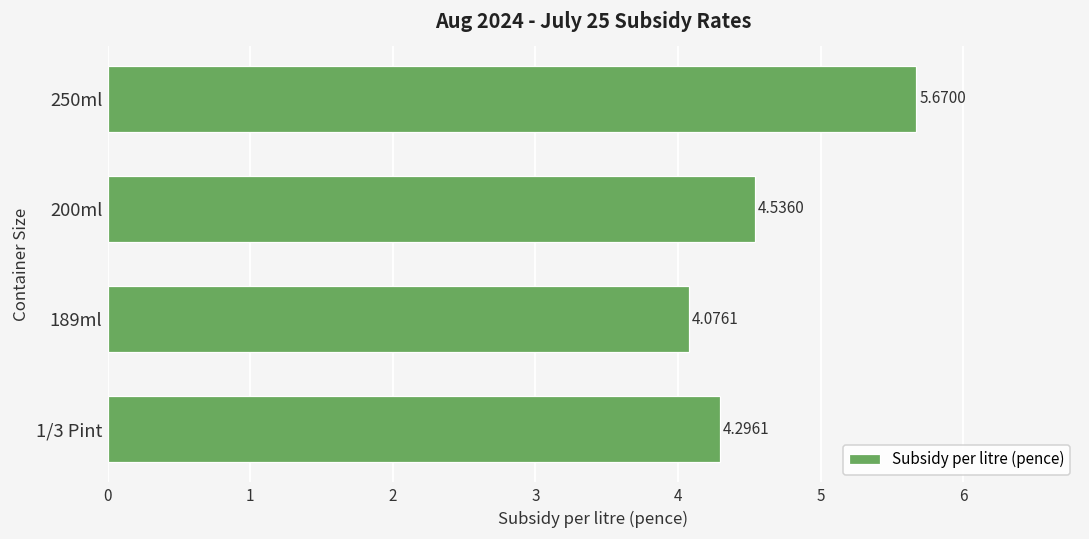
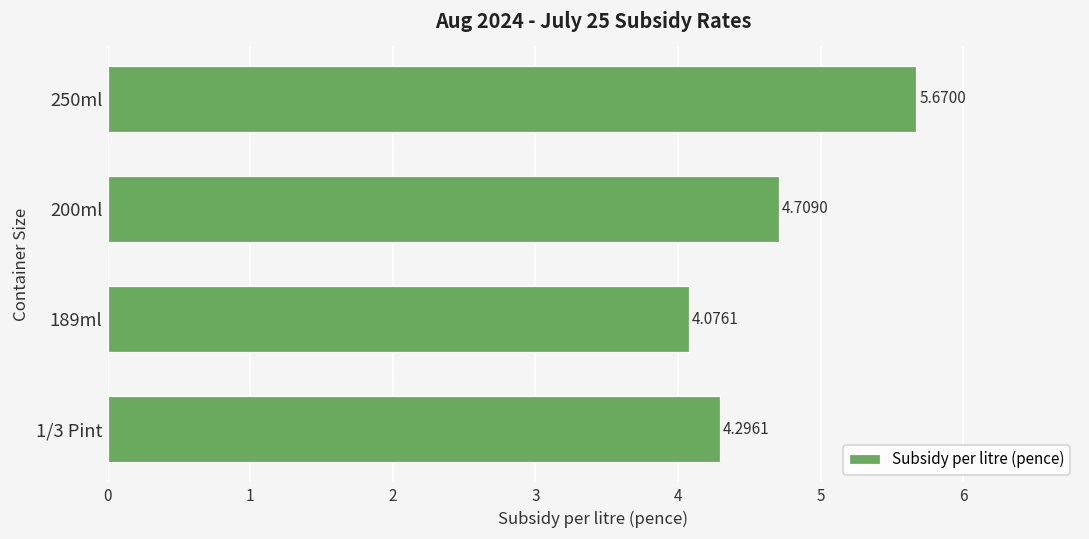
  {
    "250ml": 5.6700,
-   "200ml": 4.5360,
+   "200ml": 4.7090,
    "189ml": 4.0761,
    "1/3 Pint": 4.2961
  }
